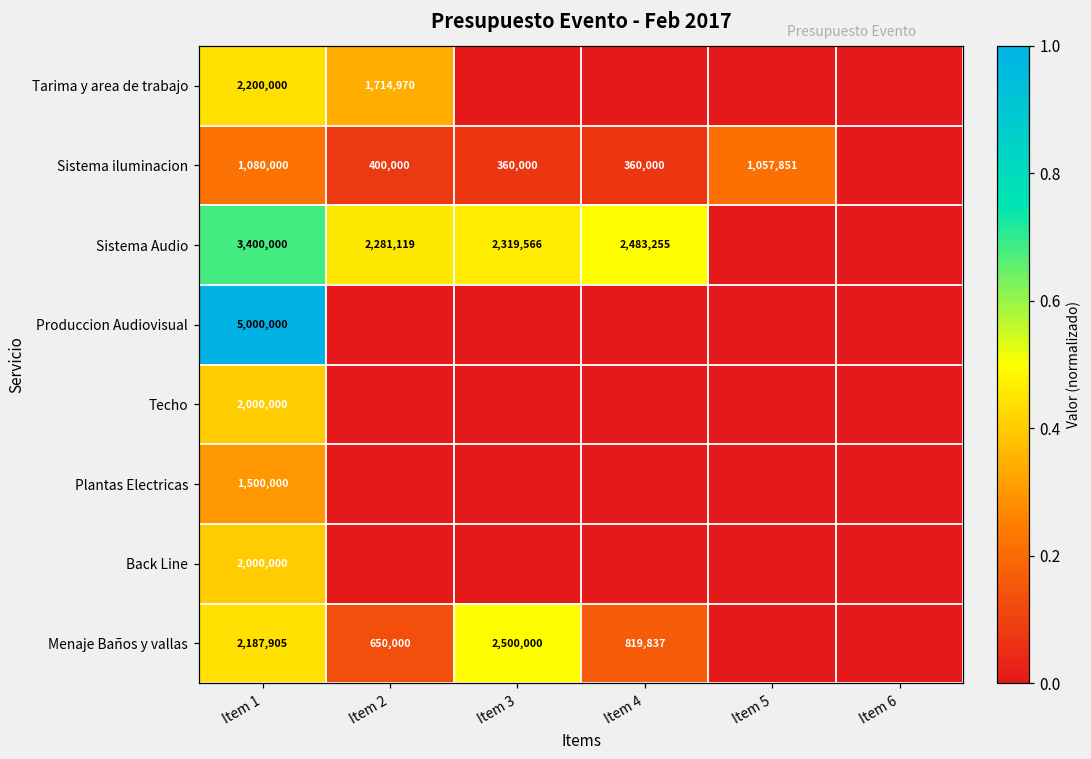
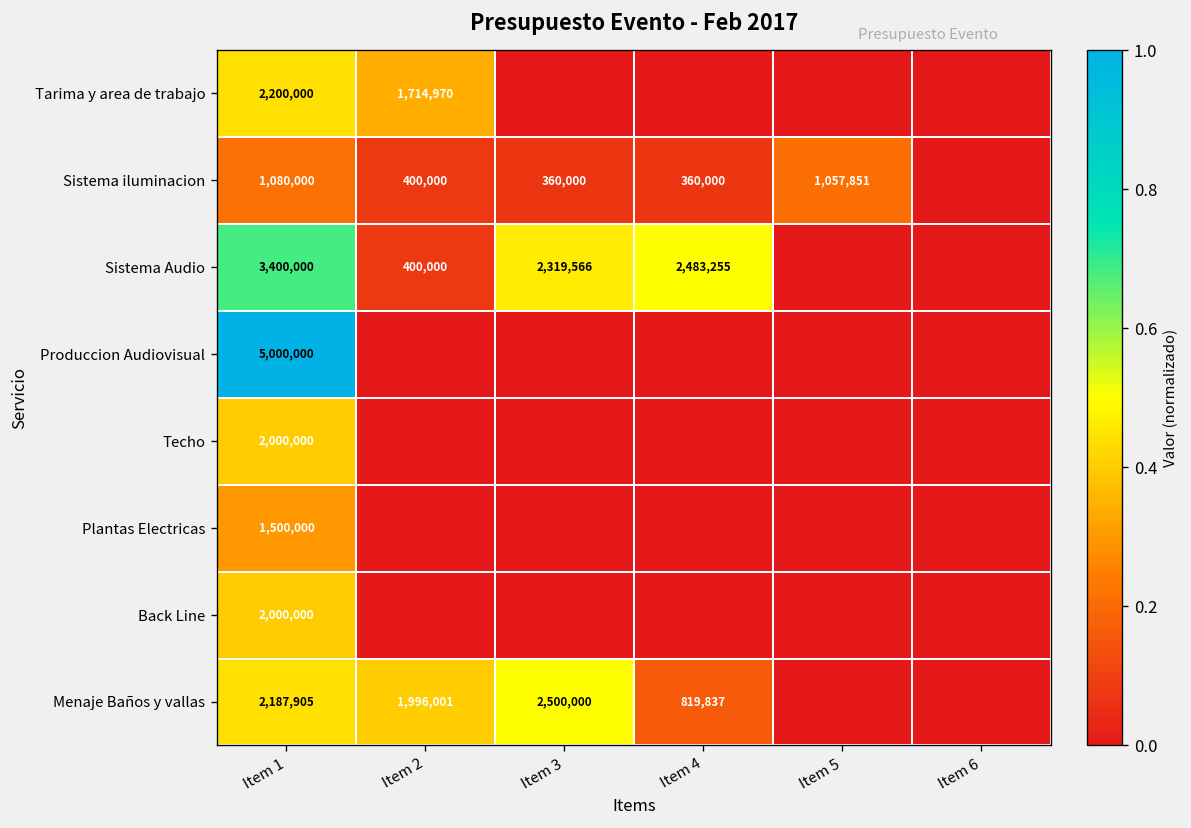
  {
    "Tarima y area de trabajo": {
      "Item 1": "2,200,000",
      "Item 2": "1,714,970"
    },
    "Sistema iluminacion": {
      "Item 1": "1,080,000",
      "Item 2": "400,000",
      "Item 3": "360,000",
      "Item 4": "360,000",
      "Item 5": "1,057,851"
    },
    "Sistema Audio": {
      "Item 1": "3,400,000",
-     "Item 2": "2,281,119",
+     "Item 2": "400,000",
      "Item 3": "2,319,566",
      "Item 4": "2,483,255"
    },
    "Produccion Audiovisual": {
      "Item 1": "5,000,000"
    },
    "Techo": {
      "Item 1": "2,000,000"
    },
    "Plantas Electricas": {
      "Item 1": "1,500,000"
    },
    "Back Line": {
      "Item 1": "2,000,000"
    },
    "Menaje Baños y vallas": {
      "Item 1": "2,187,905",
-     "Item 2": "650,000",
+     "Item 2": "1,996,001",
      "Item 3": "2,500,000",
      "Item 4": "819,837"
    }
  }
